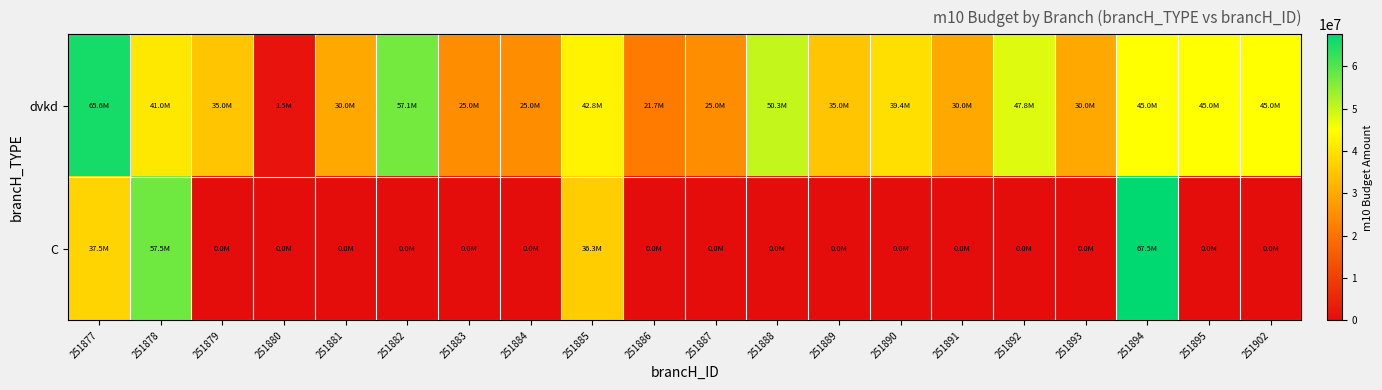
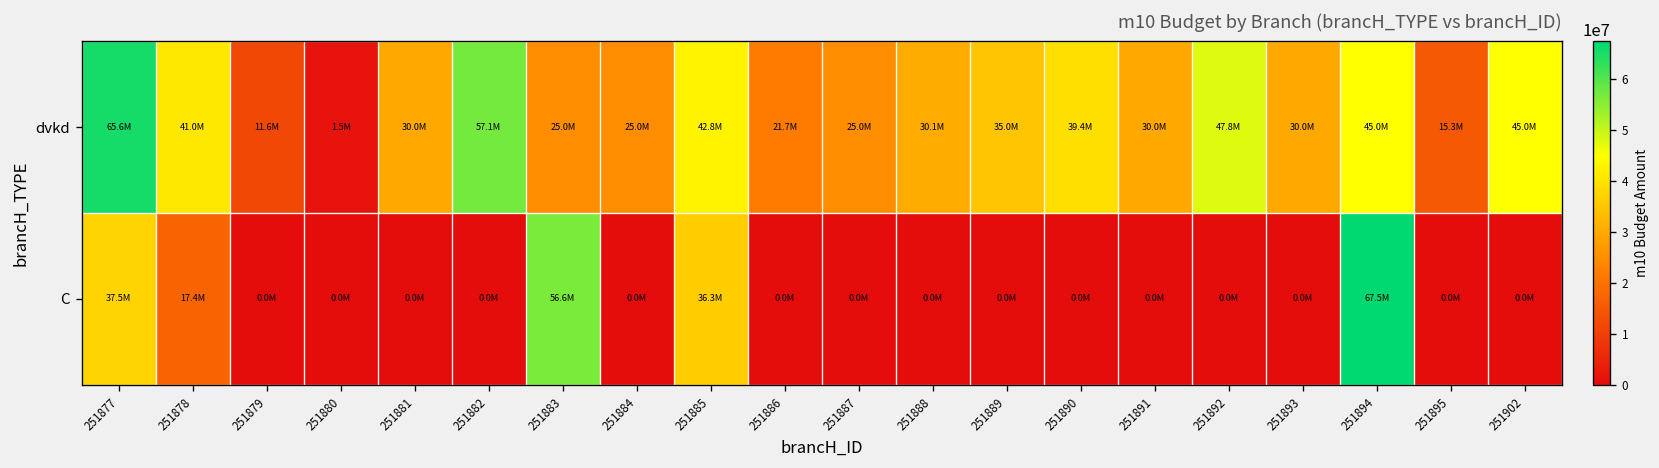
  {
    "dvkd": {
      "251877": "65.6M",
      "251878": "41.0M",
-     "251879": "35.0M",
+     "251879": "11.6M",
      "251880": "1.5M",
      "251881": "30.0M",
      "251882": "57.1M",
      "251883": "25.0M",
      "251884": "25.0M",
      "251885": "42.8M",
      "251886": "21.7M",
      "251887": "25.0M",
-     "251888": "50.3M",
+     "251888": "30.1M",
      "251889": "35.0M",
      "251890": "39.4M",
      "251891": "30.0M",
      "251892": "47.8M",
      "251893": "30.0M",
      "251894": "45.0M",
-     "251895": "45.0M",
+     "251895": "15.3M",
      "251902": "45.0M"
    },
    "C": {
      "251877": "37.5M",
-     "251878": "57.5M",
+     "251878": "17.4M",
      "251879": "0.0M",
      "251880": "0.0M",
      "251881": "0.0M",
      "251882": "0.0M",
-     "251883": "0.0M",
+     "251883": "56.6M",
      "251884": "0.0M",
      "251885": "36.3M",
      "251886": "0.0M",
      "251887": "0.0M",
      "251888": "0.0M",
      "251889": "0.0M",
      "251890": "0.0M",
      "251891": "0.0M",
      "251892": "0.0M",
      "251893": "0.0M",
      "251894": "67.5M",
      "251895": "0.0M",
      "251902": "0.0M"
    }
  }
